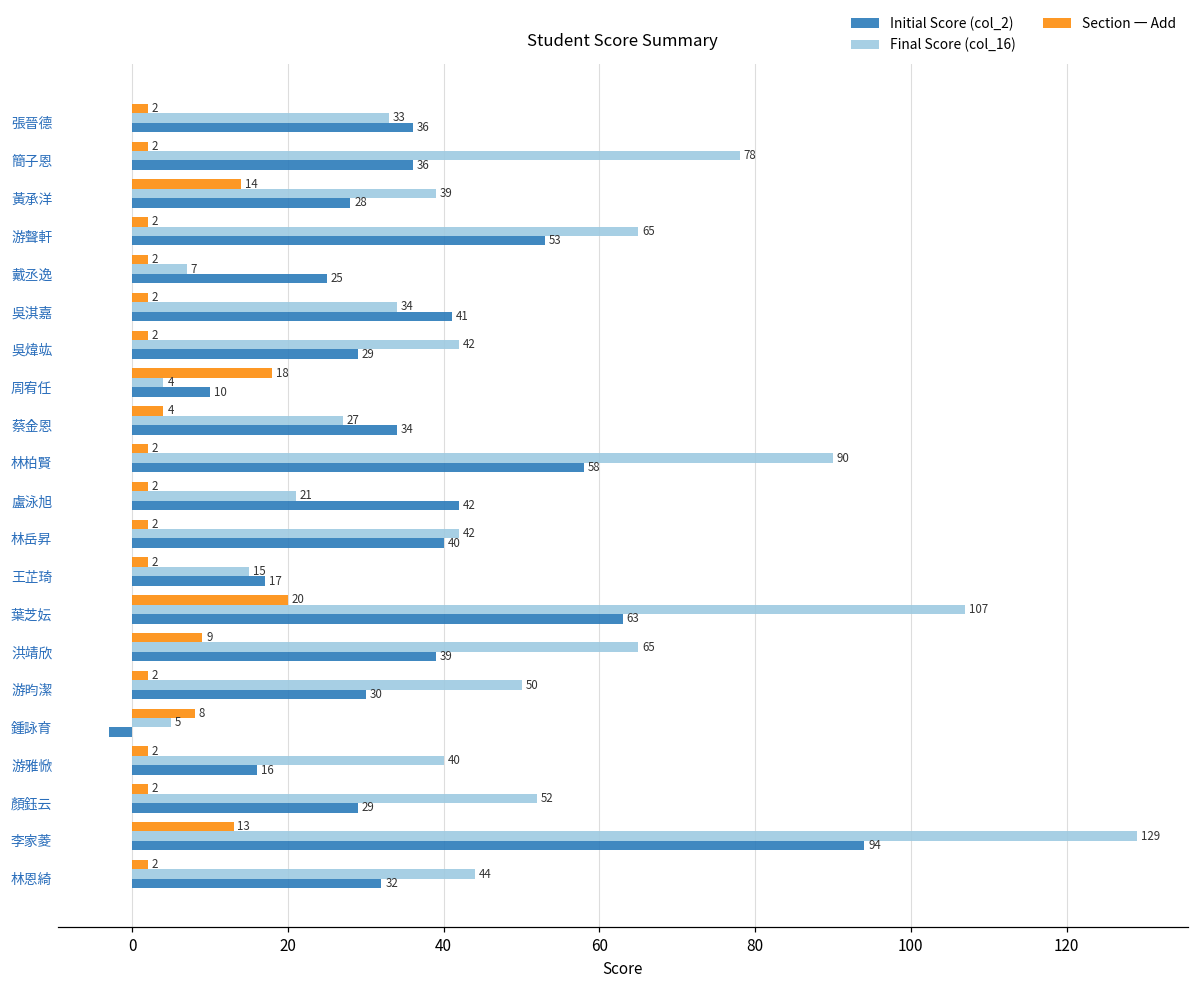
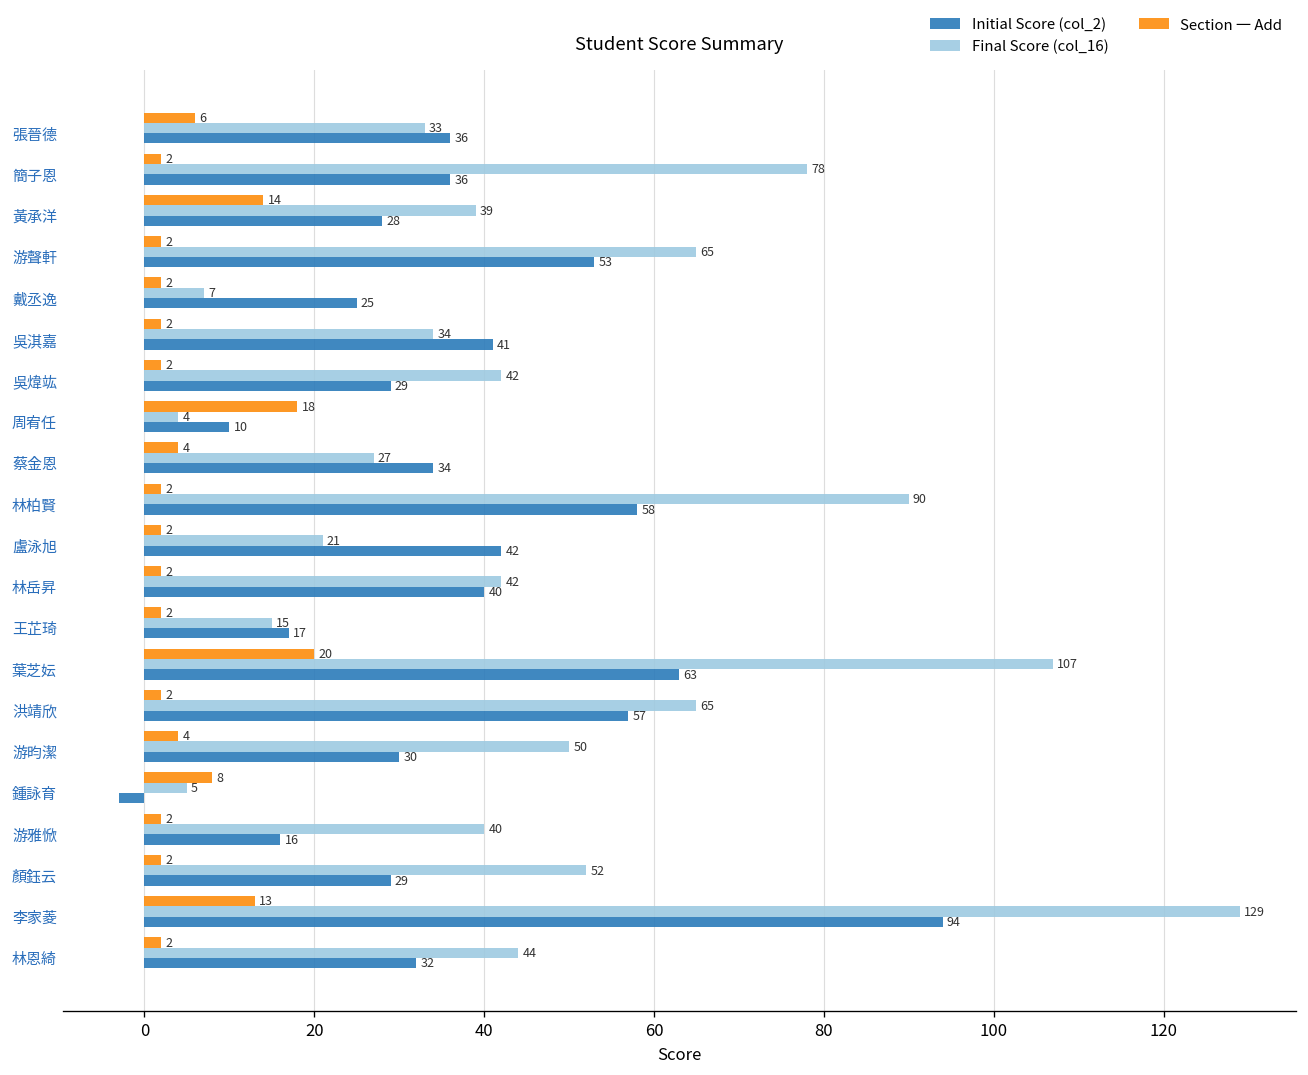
  {
    "Initial Score (col_2)": {
      "張晉德": 36,
      "簡子恩": 36,
      "黃承洋": 28,
      "游聲軒": 53,
      "戴丞逸": 25,
      "吳淇嘉": 41,
      "吳煒竑": 29,
      "周宥任": 10,
      "蔡金恩": 34,
      "林柏賢": 58,
      "盧泳旭": 42,
      "林岳昇": 40,
      "王芷琦": 17,
      "葉芝妘": 63,
-     "洪靖欣": 39,
+     "洪靖欣": 57,
      "游昀潔": 30,
      "游雅惞": 16,
      "顏鈺云": 29,
      "李家菱": 94,
      "林恩綺": 32
    },
    "Final Score (col_16)": {
      "張晉德": 33,
      "簡子恩": 78,
      "黃承洋": 39,
      "游聲軒": 65,
      "戴丞逸": 7,
      "吳淇嘉": 34,
      "吳煒竑": 42,
      "周宥任": 4,
      "蔡金恩": 27,
      "林柏賢": 90,
      "盧泳旭": 21,
      "林岳昇": 42,
      "王芷琦": 15,
      "葉芝妘": 107,
      "洪靖欣": 65,
      "游昀潔": 50,
      "鍾詠育": 5,
      "游雅惞": 40,
      "顏鈺云": 52,
      "李家菱": 129,
      "林恩綺": 44
    },
    "Section 一 Add": {
-     "張晉德": 2,
+     "張晉德": 6,
      "簡子恩": 2,
      "黃承洋": 14,
      "游聲軒": 2,
      "戴丞逸": 2,
      "吳淇嘉": 2,
      "吳煒竑": 2,
      "周宥任": 18,
      "蔡金恩": 4,
      "林柏賢": 2,
      "盧泳旭": 2,
      "林岳昇": 2,
      "王芷琦": 2,
      "葉芝妘": 20,
-     "洪靖欣": 9,
-     "游昀潔": 2,
+     "洪靖欣": 2,
+     "游昀潔": 4,
      "鍾詠育": 8,
      "游雅惞": 2,
      "顏鈺云": 2,
      "李家菱": 13,
      "林恩綺": 2
    }
  }
